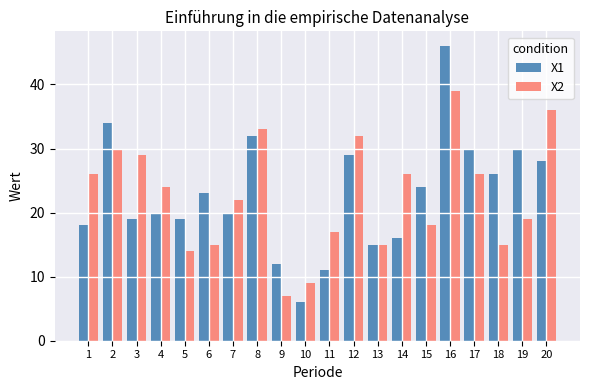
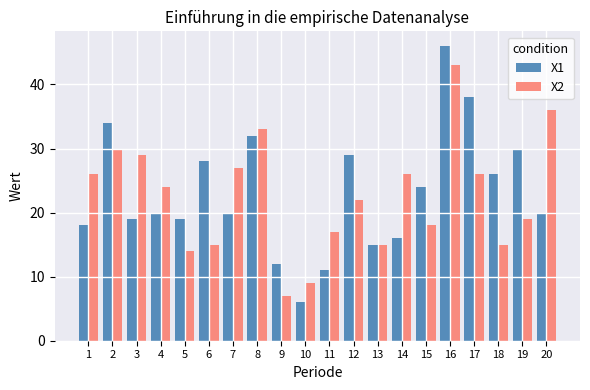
  {
    "X1": {
      "1": 18,
      "2": 34,
      "3": 19,
      "4": 20,
      "5": 19,
-     "6": 23,
+     "6": 28,
      "7": 20,
      "8": 32,
      "9": 12,
      "10": 6,
      "11": 11,
      "12": 29,
      "13": 15,
      "14": 16,
      "15": 24,
      "16": 46,
-     "17": 30,
+     "17": 38,
      "18": 26,
      "19": 30,
-     "20": 28
+     "20": 20
    },
    "X2": {
      "1": 26,
      "2": 30,
      "3": 29,
      "4": 24,
      "5": 14,
      "6": 15,
-     "7": 22,
+     "7": 27,
      "8": 33,
      "9": 7,
      "10": 9,
      "11": 17,
-     "12": 32,
+     "12": 22,
      "13": 15,
      "14": 26,
      "15": 18,
-     "16": 39,
+     "16": 43,
      "17": 26,
      "18": 15,
      "19": 19,
      "20": 36
    }
  }
